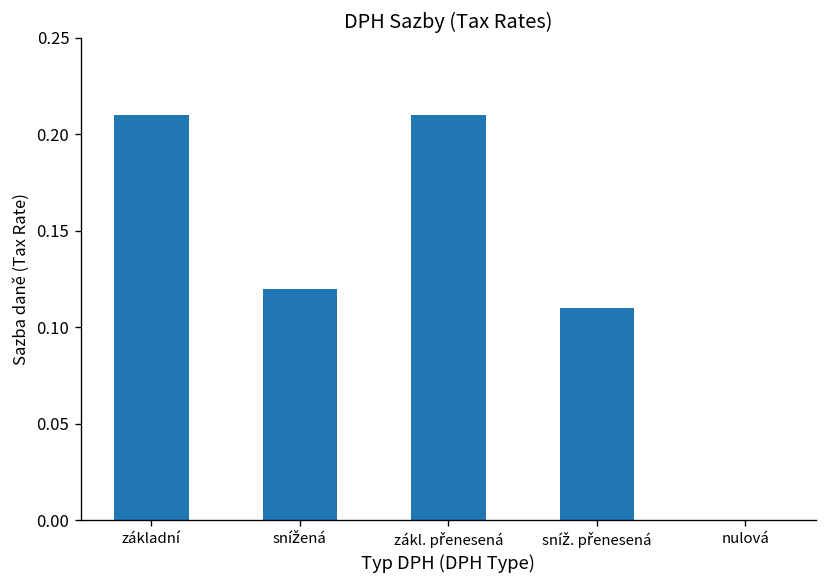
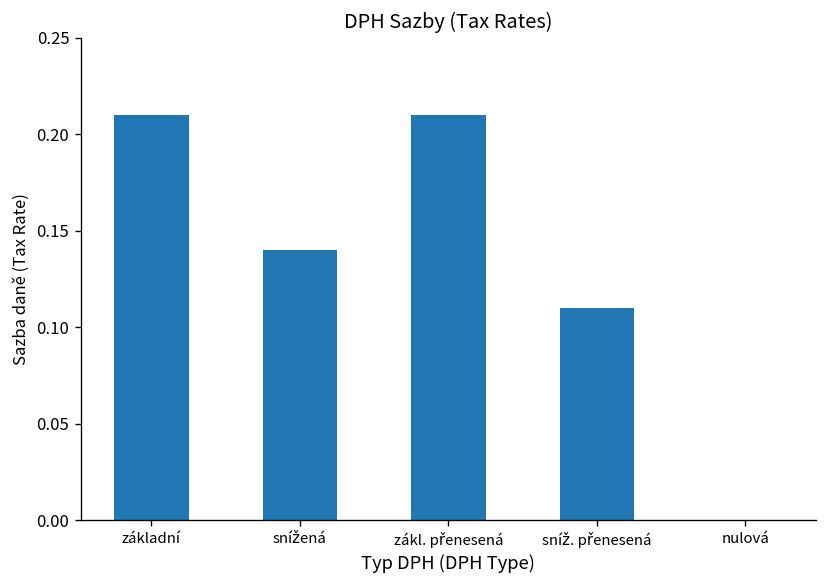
  {
    "základní": 0.21,
-   "snížená": 0.12,
+   "snížená": 0.14,
    "zákl. přenesená": 0.21,
    "sníž. přenesená": 0.11,
    "nulová": 0.00
  }
